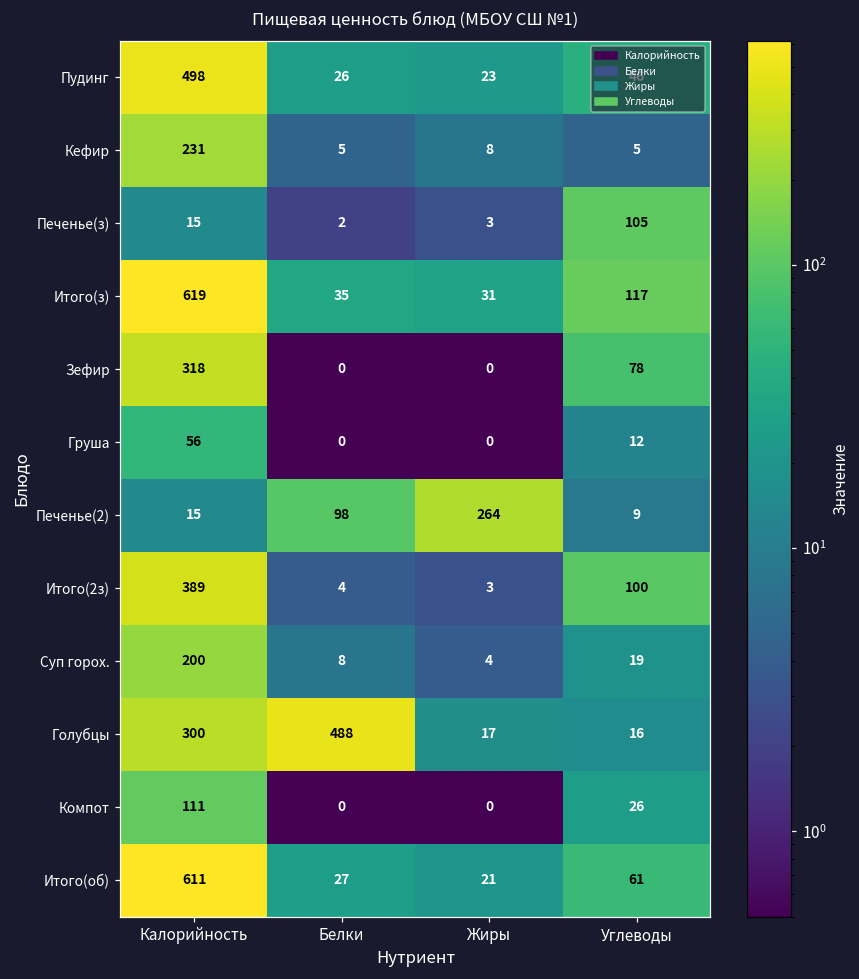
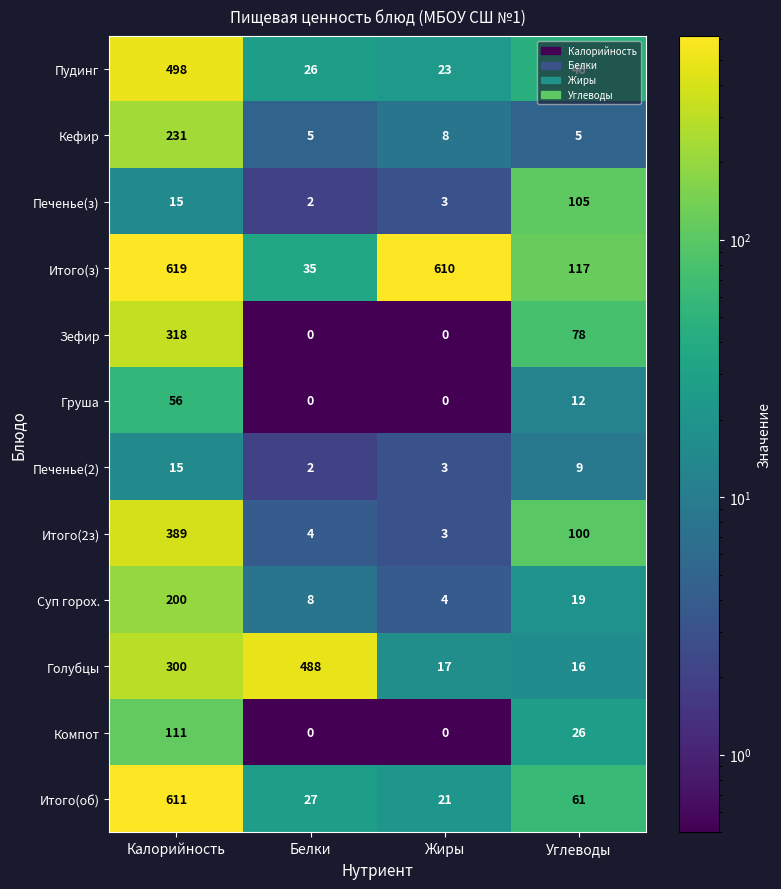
  {
    "Пудинг": {
      "Калорийность": 498,
      "Белки": 26,
      "Жиры": 23
    },
    "Кефир": {
      "Калорийность": 231,
      "Белки": 5,
      "Жиры": 8,
      "Углеводы": 5
    },
    "Печенье(з)": {
      "Калорийность": 15,
      "Белки": 2,
      "Жиры": 3,
      "Углеводы": 105
    },
    "Итого(з)": {
      "Калорийность": 619,
      "Белки": 35,
-     "Жиры": 31,
+     "Жиры": 610,
      "Углеводы": 117
    },
    "Зефир": {
      "Калорийность": 318,
      "Белки": 0,
      "Жиры": 0,
      "Углеводы": 78
    },
    "Груша": {
      "Калорийность": 56,
      "Белки": 0,
      "Жиры": 0,
      "Углеводы": 12
    },
    "Печенье(2)": {
      "Калорийность": 15,
-     "Белки": 98,
-     "Жиры": 264,
+     "Белки": 2,
+     "Жиры": 3,
      "Углеводы": 9
    },
    "Итого(2з)": {
      "Калорийность": 389,
      "Белки": 4,
      "Жиры": 3,
      "Углеводы": 100
    },
    "Суп горох.": {
      "Калорийность": 200,
      "Белки": 8,
      "Жиры": 4,
      "Углеводы": 19
    },
    "Голубцы": {
      "Калорийность": 300,
      "Белки": 488,
      "Жиры": 17,
      "Углеводы": 16
    },
    "Компот": {
      "Калорийность": 111,
      "Белки": 0,
      "Жиры": 0,
      "Углеводы": 26
    },
    "Итого(об)": {
      "Калорийность": 611,
      "Белки": 27,
      "Жиры": 21,
      "Углеводы": 61
    }
  }
